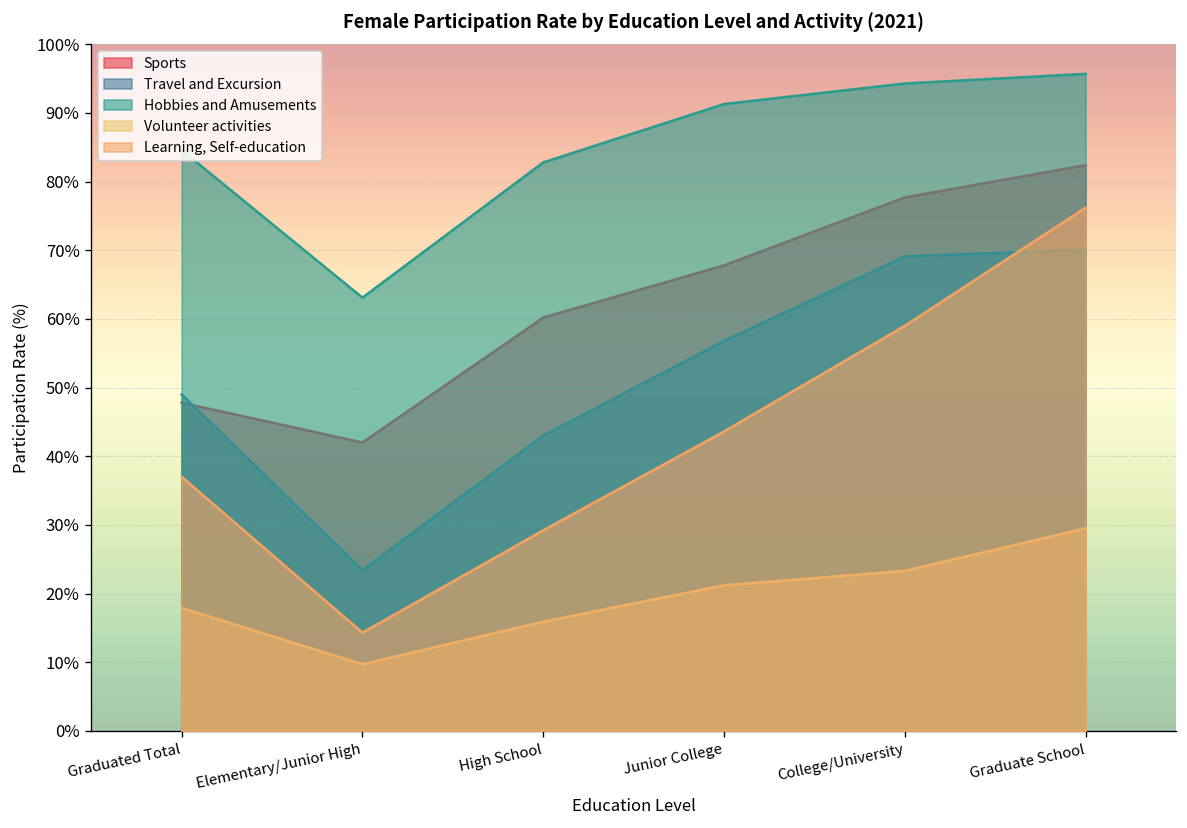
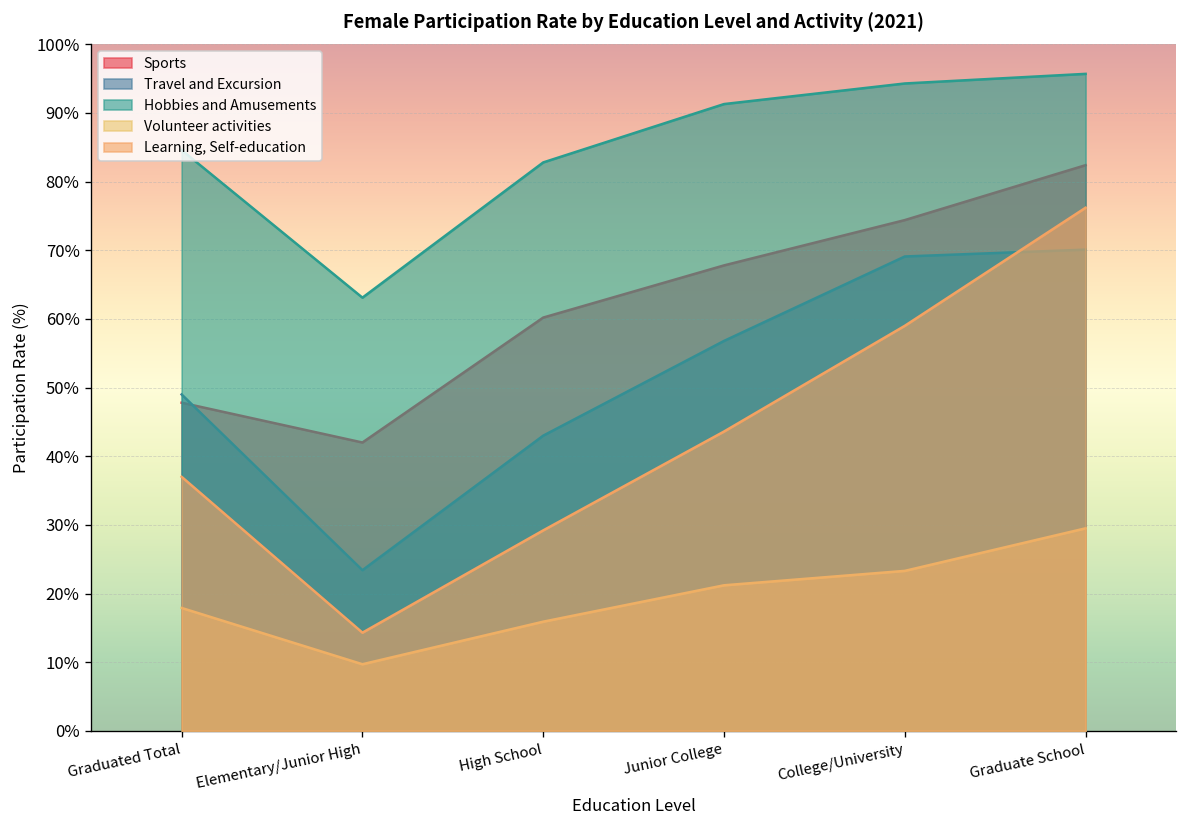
  {
    "Sports": {
      "Graduated Total": "48%",
      "Elementary/Junior High": "42%",
      "High School": "60%",
      "Junior College": "68%",
-     "College/University": "78%",
+     "College/University": "74%",
      "Graduate School": "82%"
    }
  }
